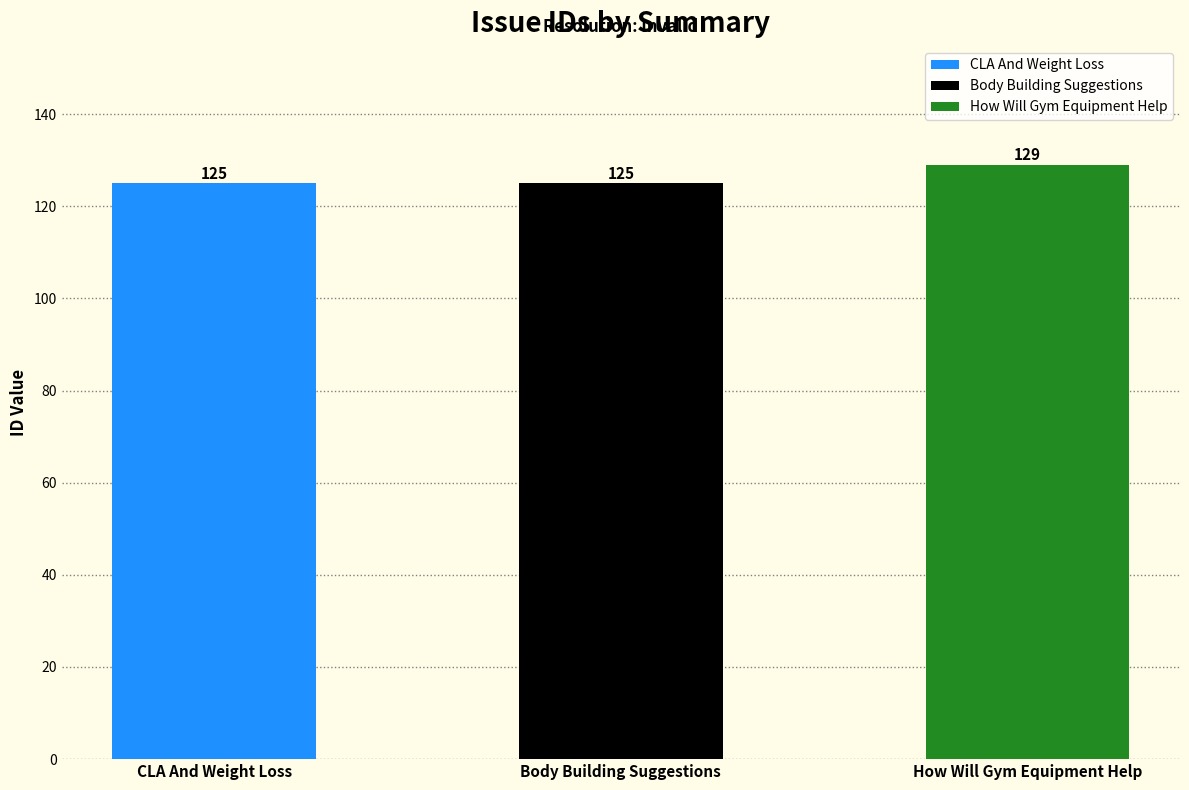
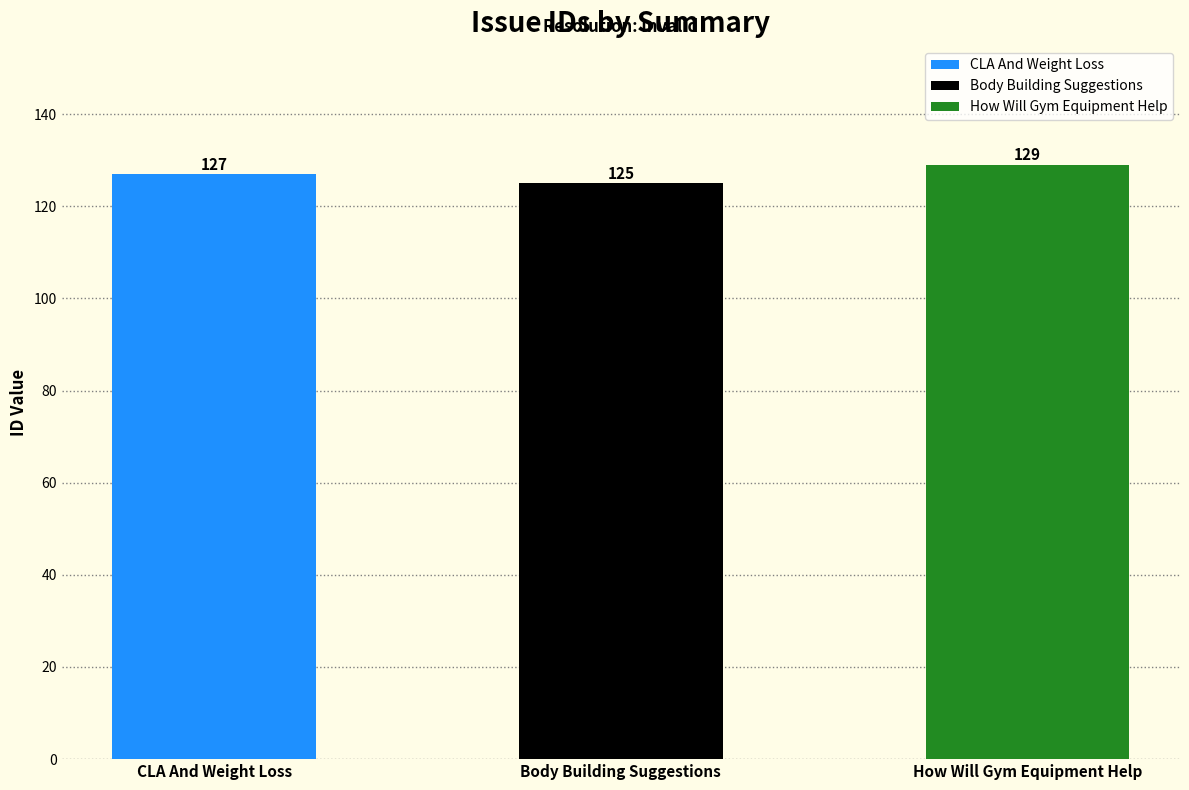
  {
-   "CLA And Weight Loss": 125,
+   "CLA And Weight Loss": 127,
    "Body Building Suggestions": 125,
    "How Will Gym Equipment Help": 129
  }
